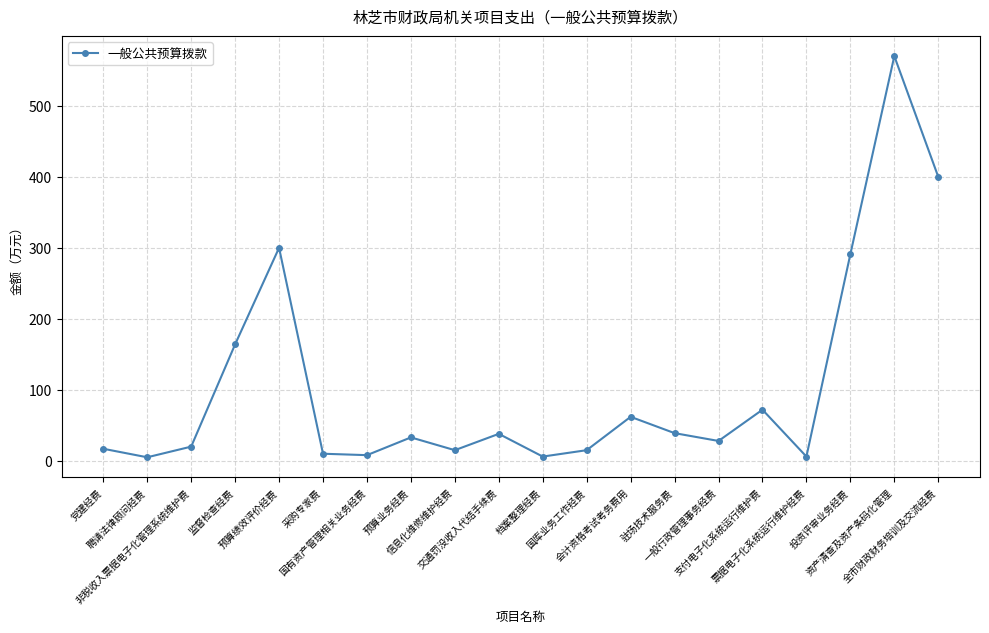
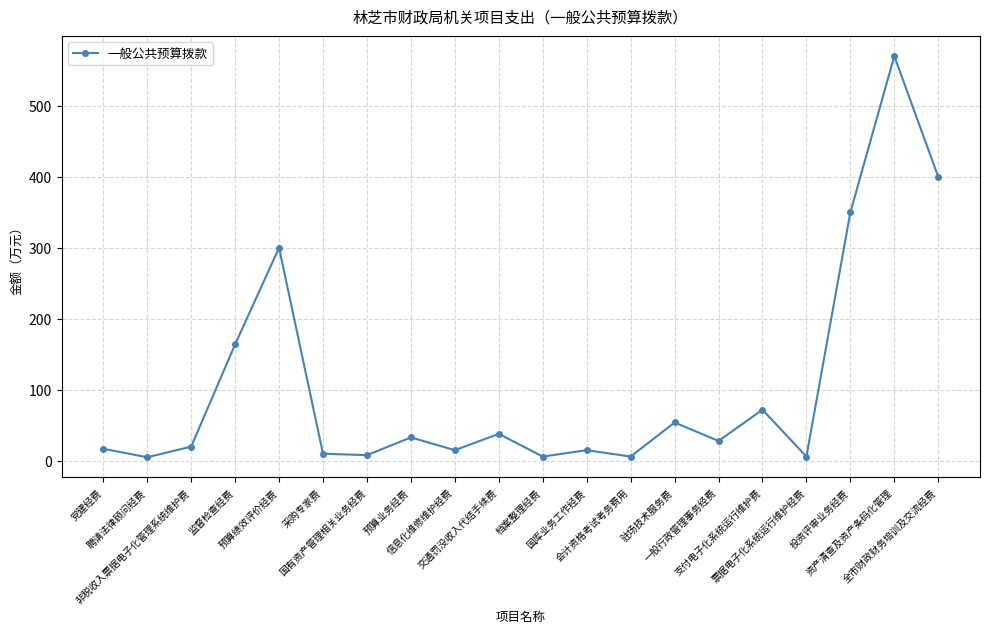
  {
    "党建经费": 20,
    "聘请法律顾问经费": 10,
    "非税收入票据电子化管理系统维护费": 20,
    "监督检查经费": 160,
    "预算绩效评价经费": 300,
    "采购专家费": 10,
    "国有资产管理相关业务经费": 10,
    "预算业务经费": 30,
    "信息化维修维护经费": 20,
    "交通罚没收入代结手续费": 40,
    "档案整理经费": 10,
    "国库业务工作经费": 20,
-   "会计资格考试考务费用": 60,
-   "驻场技术服务费": 40,
+   "会计资格考试考务费用": 10,
+   "驻场技术服务费": 50,
    "一般行政管理事务经费": 30,
    "支付电子化系统运行维护费": 70,
    "票据电子化系统运行维护经费": 10,
-   "投资评审业务经费": 290,
+   "投资评审业务经费": 350,
    "资产清查及资产条码化管理": 570,
    "全市财政财务培训及交流经费": 400
  }
